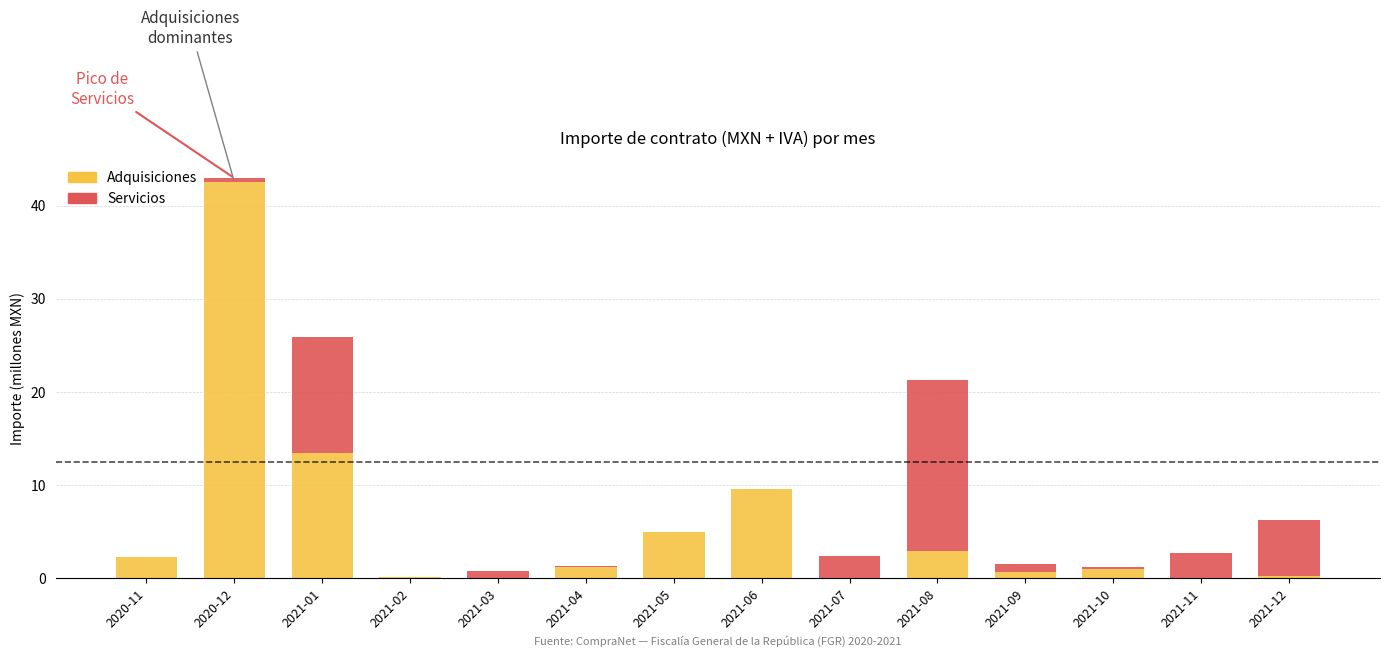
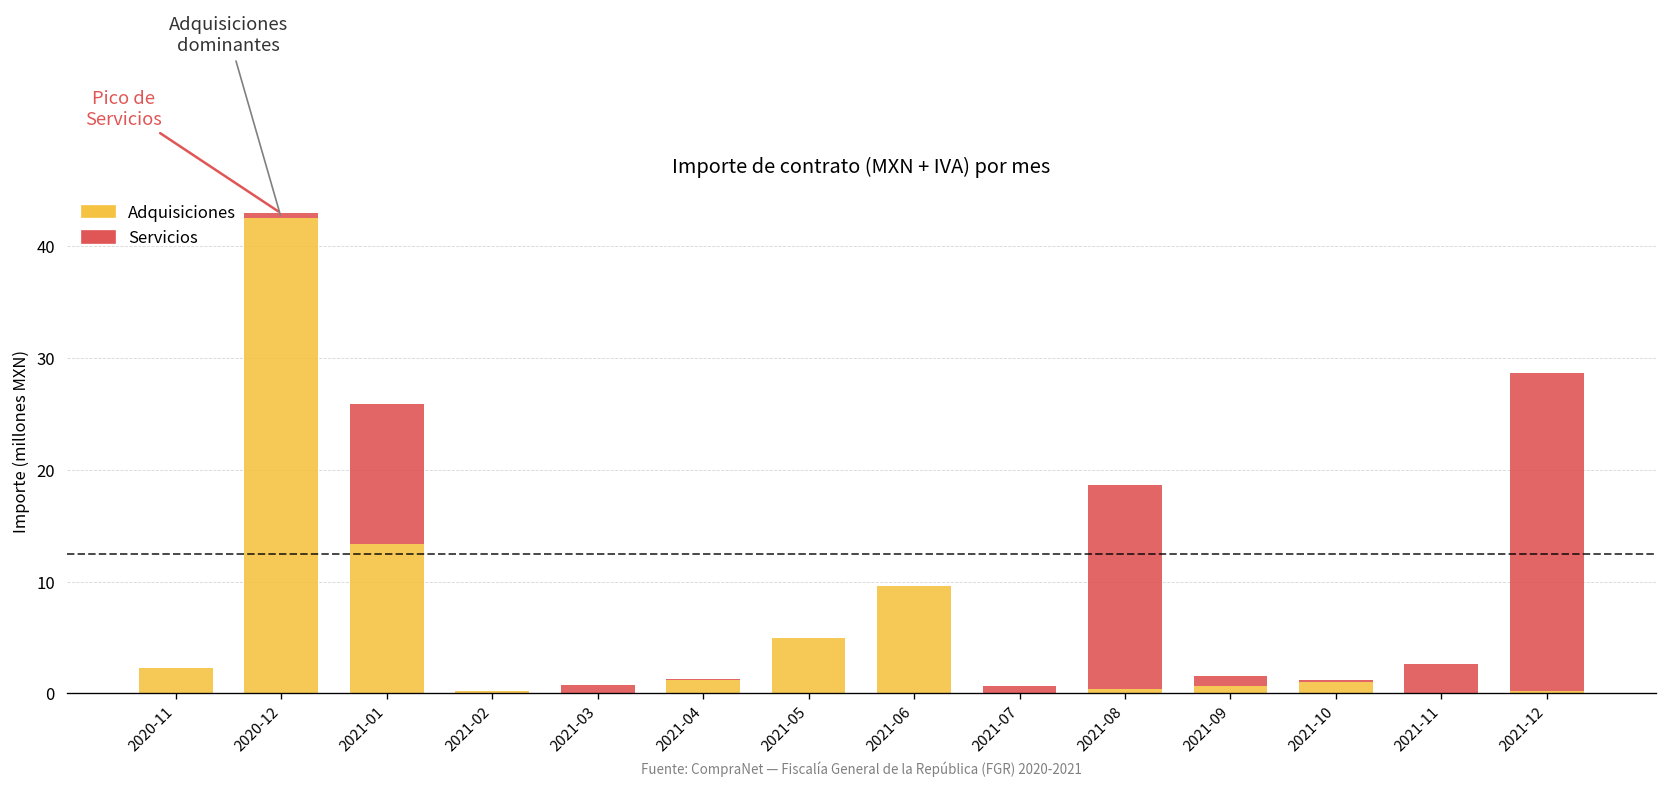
  {
    "Adquisiciones": {
      "2020-11": 2,
      "2020-12": 43,
      "2021-01": 13,
      "2021-04": 1,
      "2021-05": 5,
      "2021-06": 10,
-     "2021-08": 3,
+     "2021-08": 0,
      "2021-09": 1,
      "2021-10": 1
    },
    "Servicios": {
      "2020-11": 0,
      "2020-12": 0,
      "2021-01": 13,
      "2021-02": 0,
      "2021-03": 1,
      "2021-05": 0,
      "2021-06": 0,
-     "2021-07": 2,
+     "2021-07": 1,
      "2021-08": 18,
      "2021-09": 1,
      "2021-11": 3,
-     "2021-12": 6
+     "2021-12": 29
    }
  }
